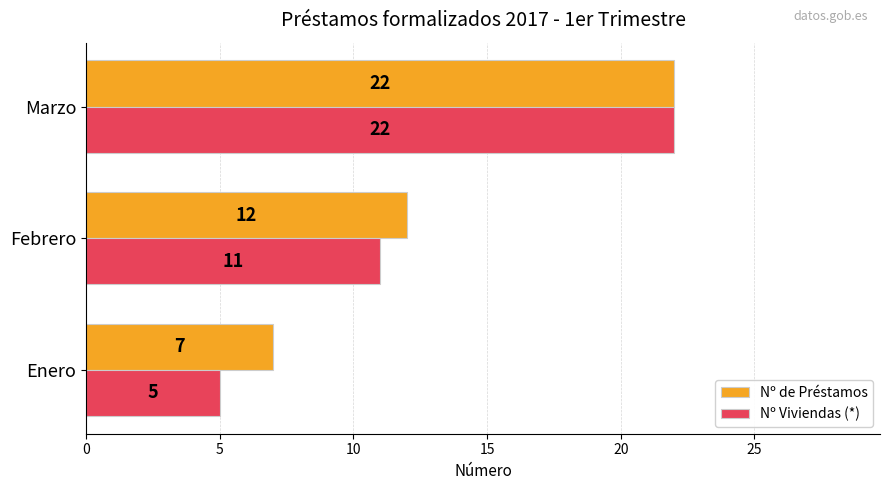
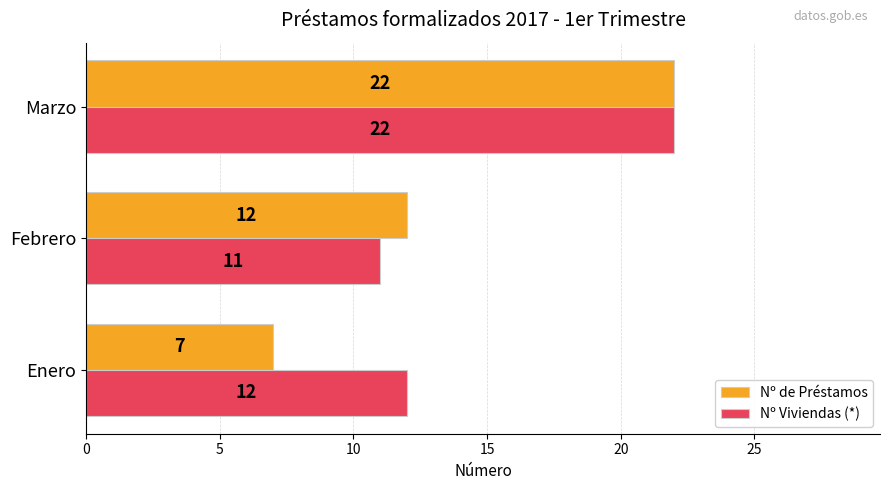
  {
    "Nº de Préstamos": {
      "Marzo": 22,
      "Febrero": 12,
      "Enero": 7
    },
    "Nº Viviendas (*)": {
      "Marzo": 22,
      "Febrero": 11,
-     "Enero": 5
+     "Enero": 12
    }
  }
